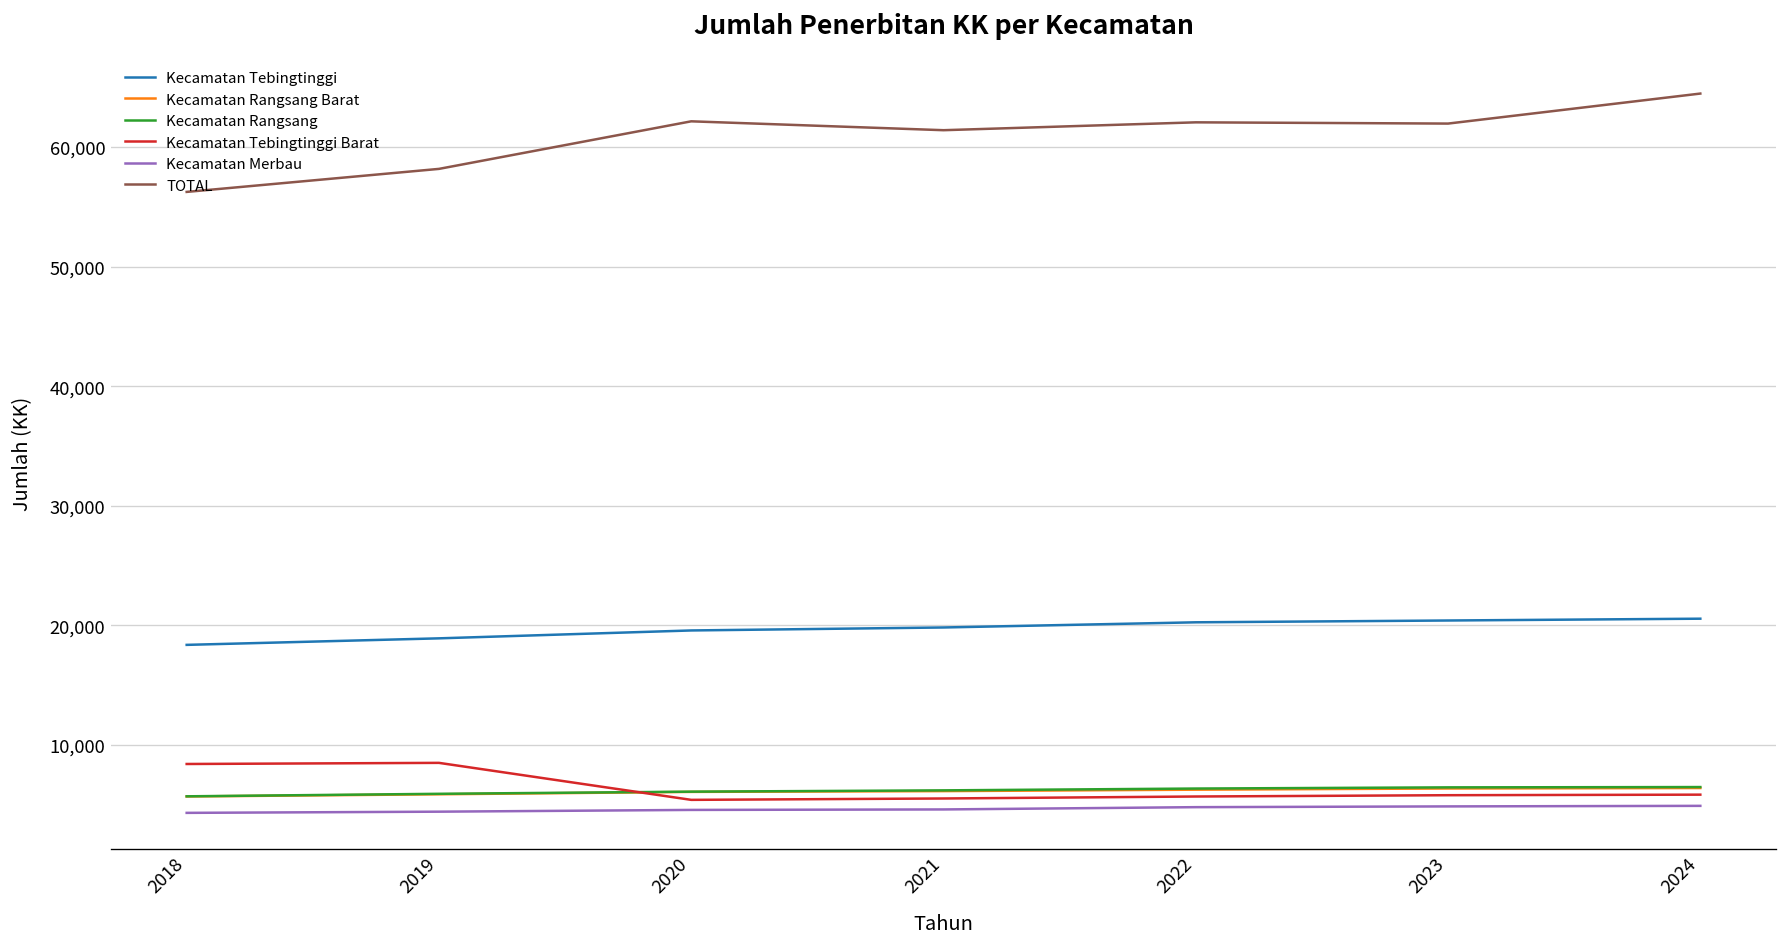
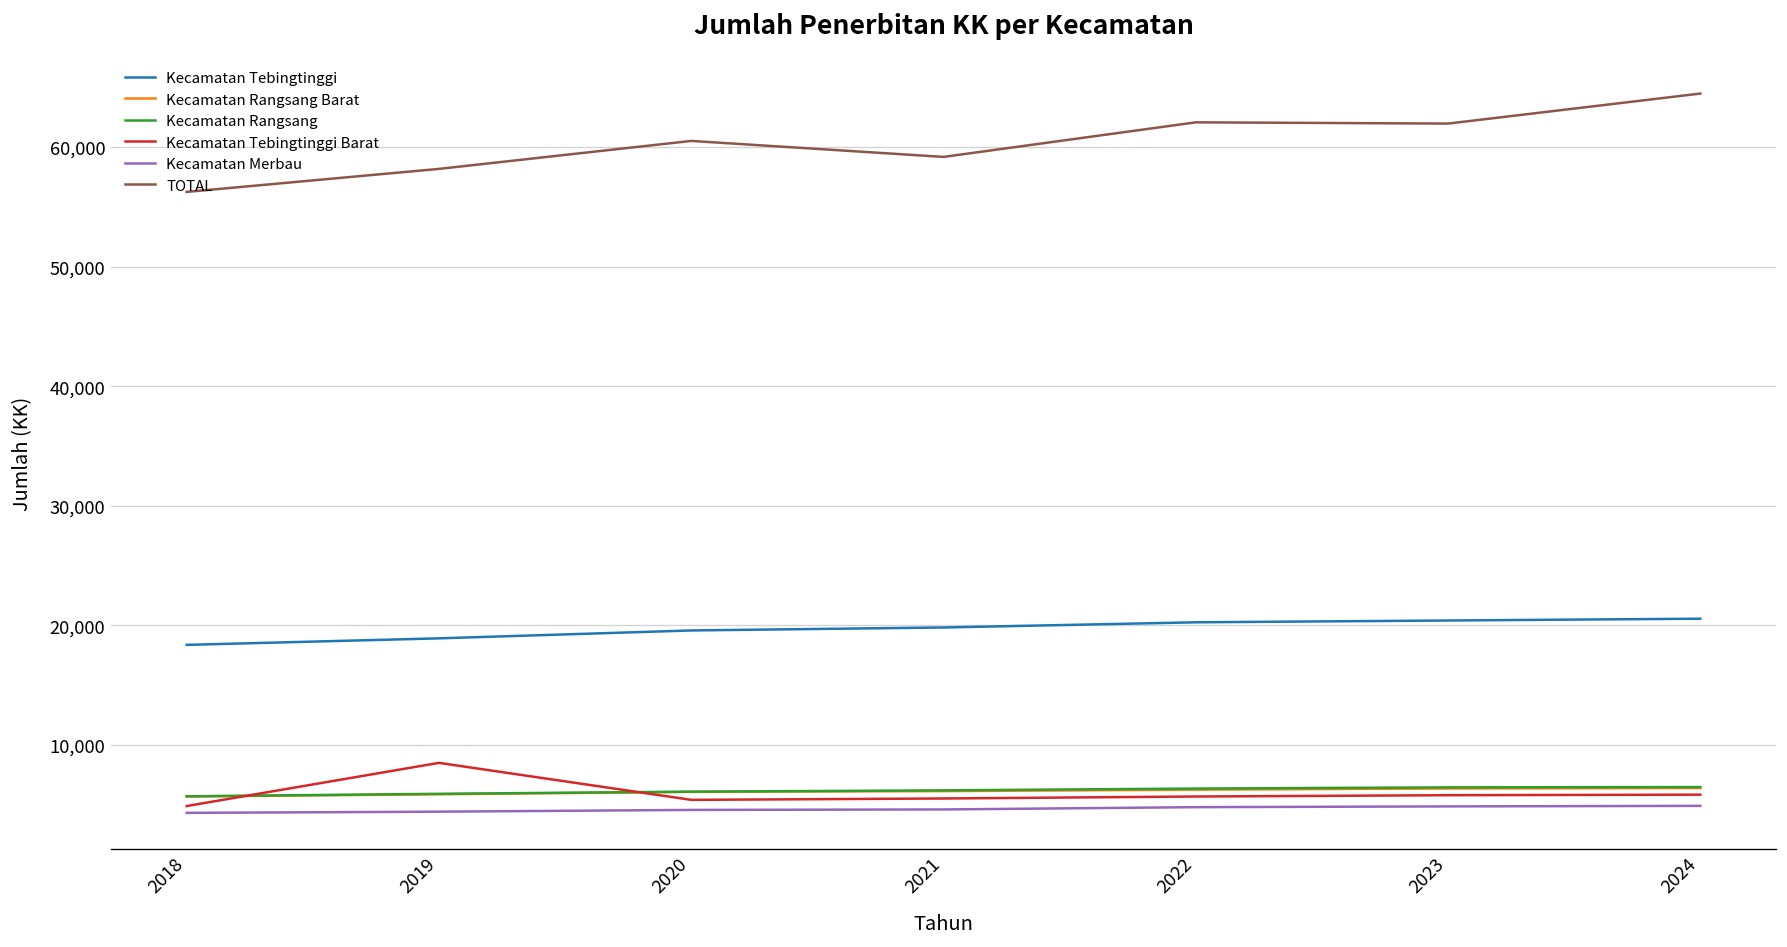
  {
    "Kecamatan Tebingtinggi": {
      "2018": "18,000",
      "2019": "19,000",
      "2020": "20,000",
      "2021": "20,000",
      "2022": "20,000",
      "2023": "20,000",
      "2024": "21,000"
    },
    "Kecamatan Tebingtinggi Barat": {
-     "2018": "8,000",
+     "2018": "5,000",
      "2019": "8,000",
      "2020": "5,000",
      "2021": "6,000",
      "2022": "6,000",
      "2023": "6,000",
      "2024": "6,000"
    },
    "Kecamatan Merbau": {
      "2018": "4,000",
      "2019": "4,000",
      "2020": "5,000",
      "2021": "5,000",
      "2022": "5,000",
      "2023": "5,000",
      "2024": "5,000"
    },
    "TOTAL": {
      "2018": "56,000",
      "2019": "58,000",
-     "2020": "62,000",
-     "2021": "61,000",
+     "2020": "61,000",
+     "2021": "59,000",
      "2022": "62,000",
      "2023": "62,000",
      "2024": "64,000"
    }
  }
